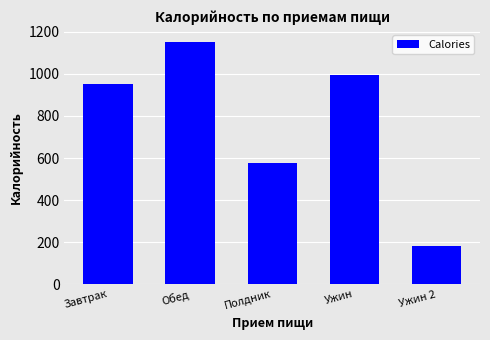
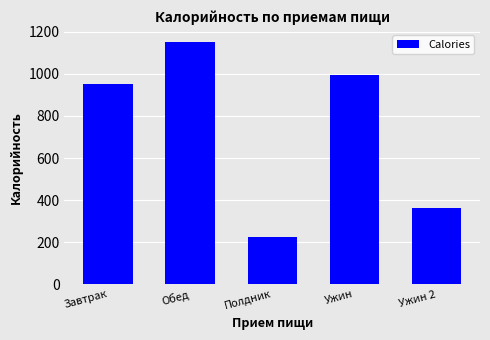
  {
    "Завтрак": 950,
    "Обед": 1150,
-   "Полдник": 580,
+   "Полдник": 230,
    "Ужин": 1000,
-   "Ужин 2": 180
+   "Ужин 2": 360
  }
